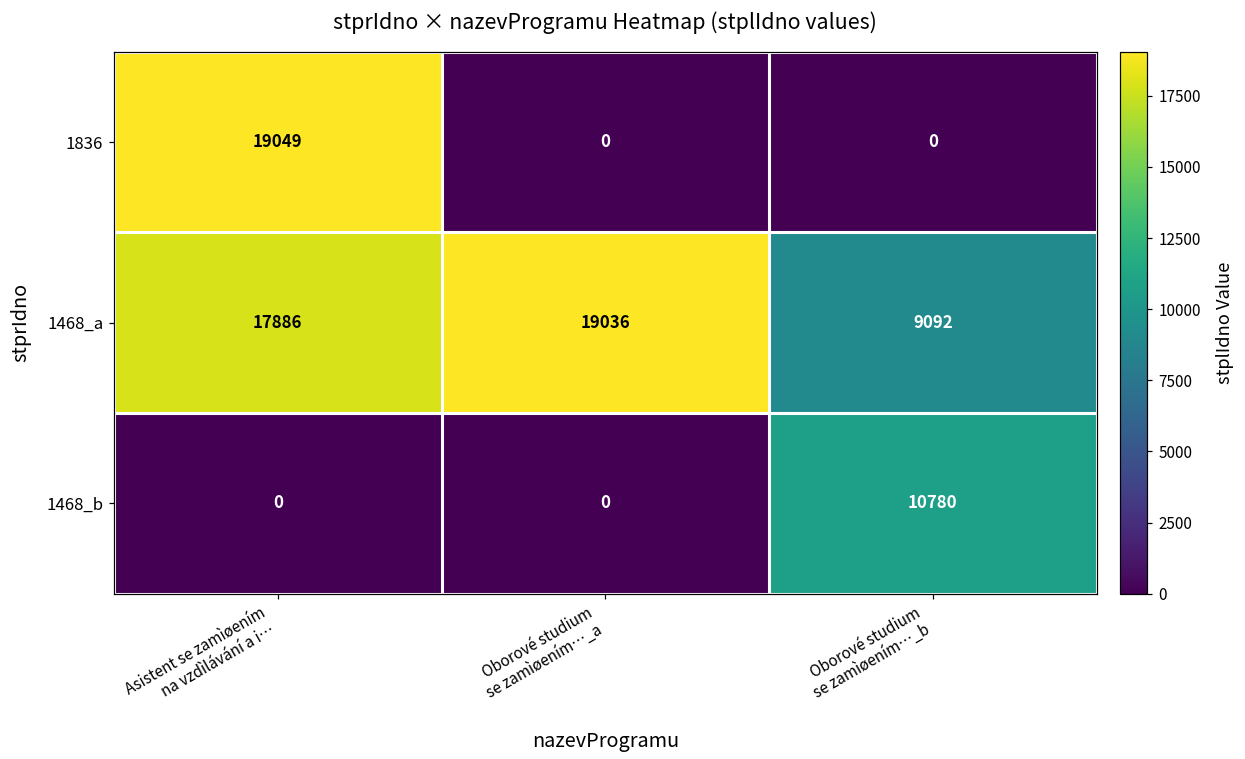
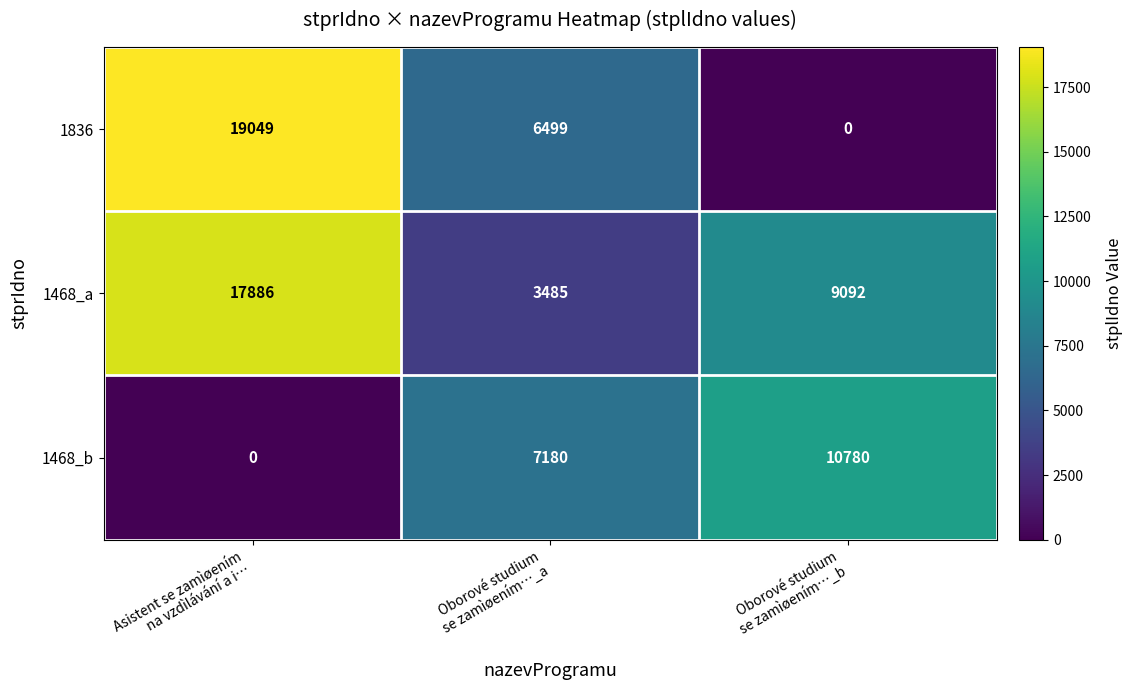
  {
    "1836": {
      "Asistent se zamìøením na vzdìlávání a i…": 19049,
-     "Oborové studium se zamìøením…_a": 0,
+     "Oborové studium se zamìøením…_a": 6499,
      "Oborové studium se zamìøením…_b": 0
    },
    "1468_a": {
      "Asistent se zamìøením na vzdìlávání a i…": 17886,
-     "Oborové studium se zamìøením…_a": 19036,
+     "Oborové studium se zamìøením…_a": 3485,
      "Oborové studium se zamìøením…_b": 9092
    },
    "1468_b": {
      "Asistent se zamìøením na vzdìlávání a i…": 0,
-     "Oborové studium se zamìøením…_a": 0,
+     "Oborové studium se zamìøením…_a": 7180,
      "Oborové studium se zamìøením…_b": 10780
    }
  }
